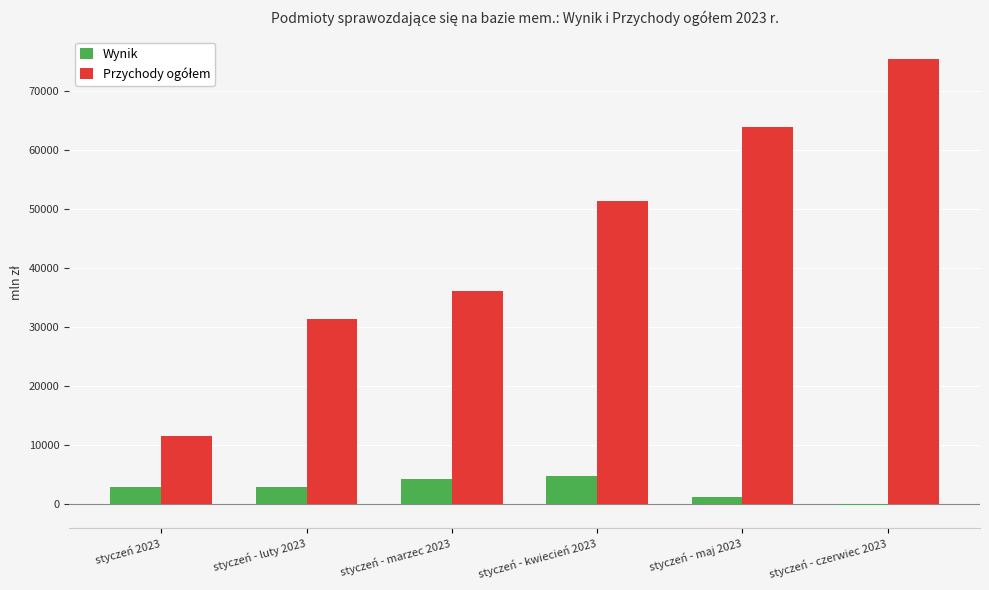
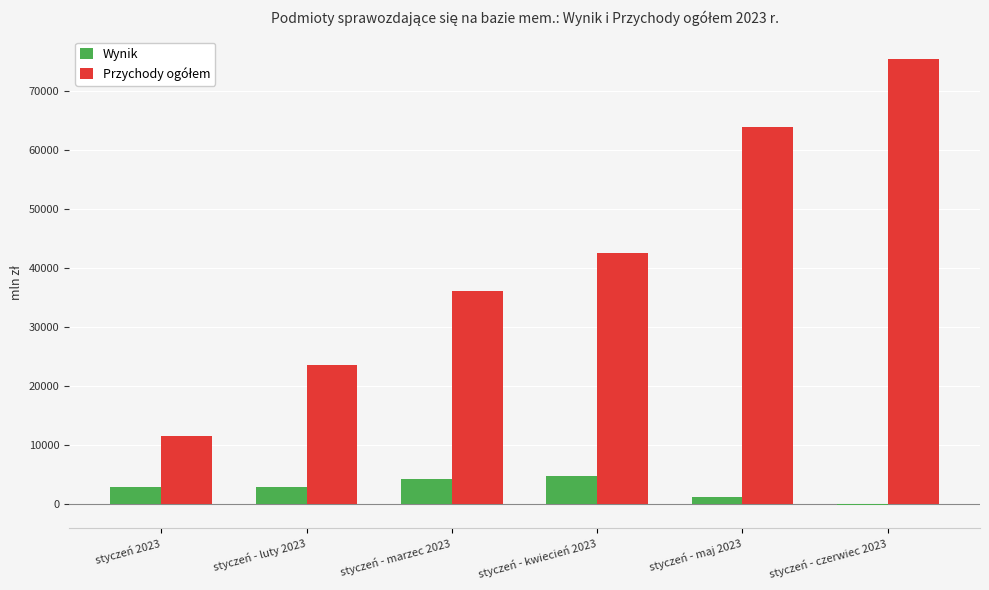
  {
    "Wynik": {
      "styczeń 2023": 3000,
      "styczeń - luty 2023": 3000,
      "styczeń - marzec 2023": 4000,
      "styczeń - kwiecień 2023": 5000,
      "styczeń - maj 2023": 1000
    },
    "Przychody ogółem": {
      "styczeń 2023": 11000,
-     "styczeń - luty 2023": 31000,
+     "styczeń - luty 2023": 24000,
      "styczeń - marzec 2023": 36000,
-     "styczeń - kwiecień 2023": 51000,
+     "styczeń - kwiecień 2023": 42000,
      "styczeń - maj 2023": 64000,
      "styczeń - czerwiec 2023": 75000
    }
  }
